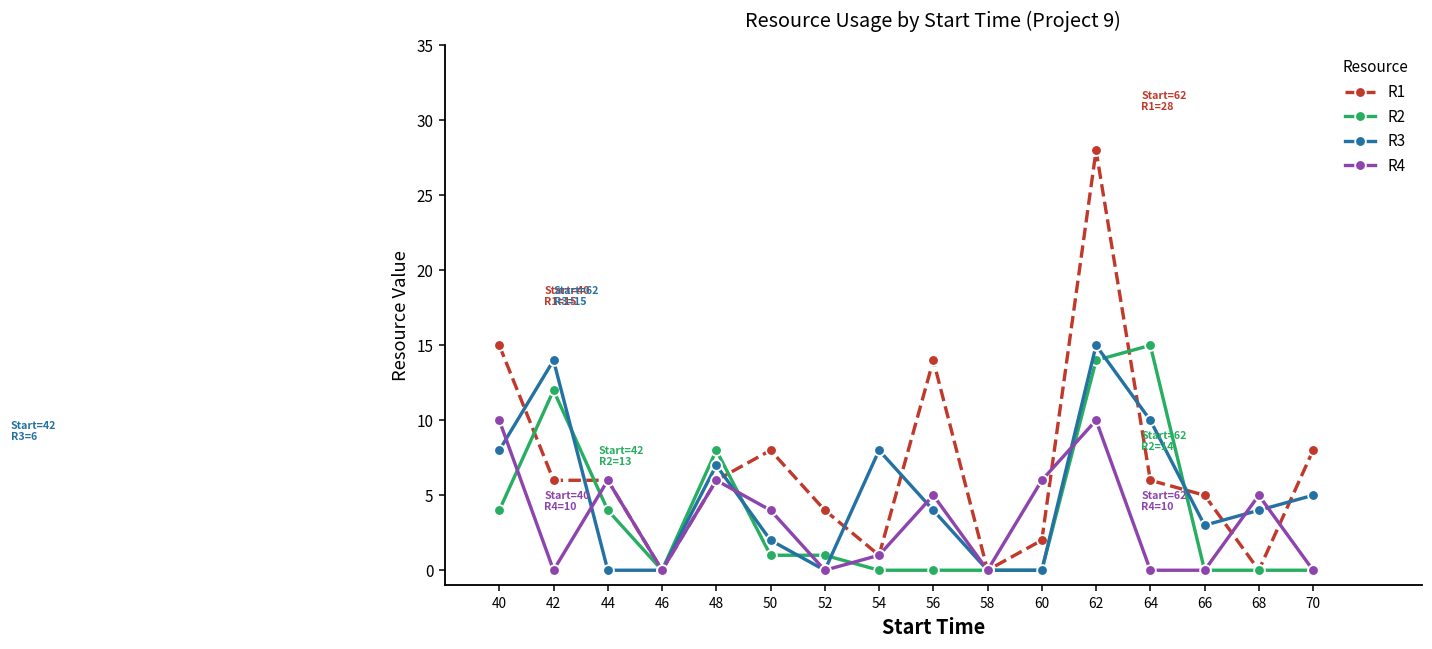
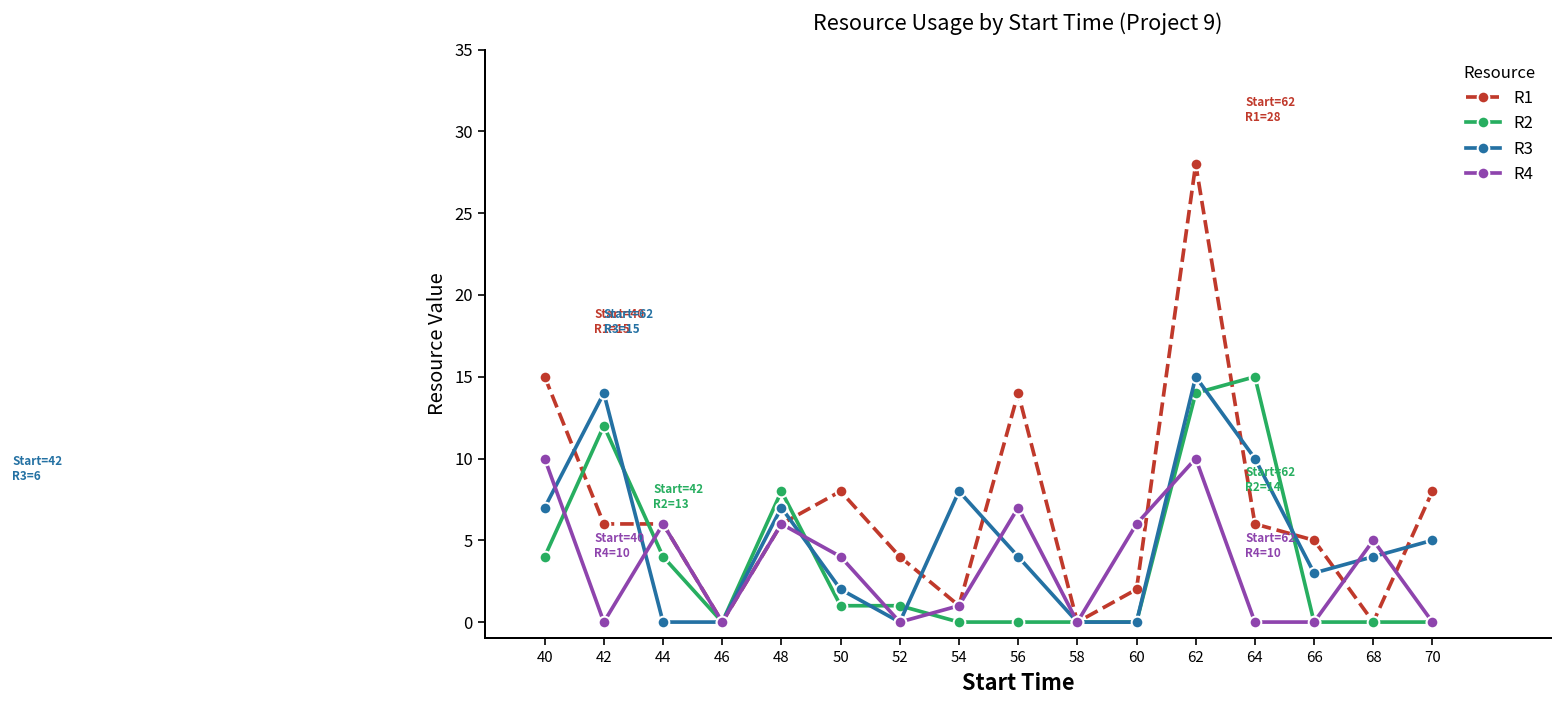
  {
    "R1": {
      "40": 15,
      "50": 8,
      "52": 4,
      "56": 14,
      "60": 2,
      "62": 28,
      "66": 5,
      "70": 8
    },
    "R2": {
      "40": 4,
      "42": 12,
      "44": 4,
      "48": 8,
      "50": 1,
      "52": 1,
      "54": 0,
      "56": 0,
      "62": 14,
      "64": 15
    },
    "R3": {
-     "40": 8,
+     "40": 7,
      "42": 14,
      "44": 0,
      "48": 7,
      "50": 2,
      "54": 8,
      "56": 4,
      "62": 15,
      "66": 3,
      "68": 4,
      "70": 5
    },
    "R4": {
      "40": 10,
      "42": 0,
      "50": 4,
-     "56": 5,
+     "56": 7,
      "60": 6,
      "62": 10,
      "64": 0,
      "68": 5
    }
  }
